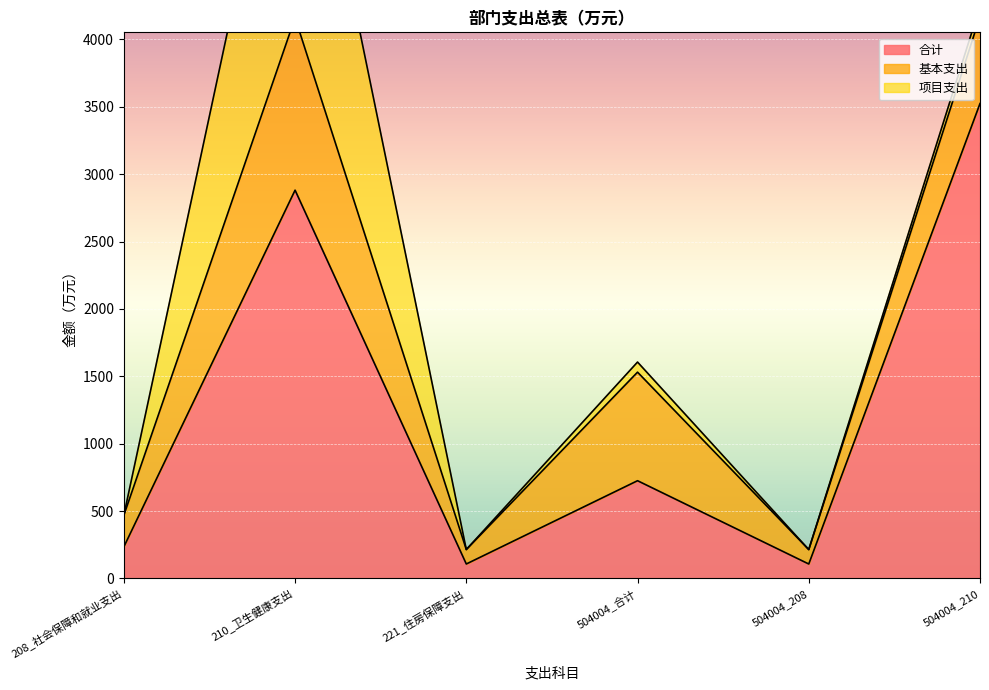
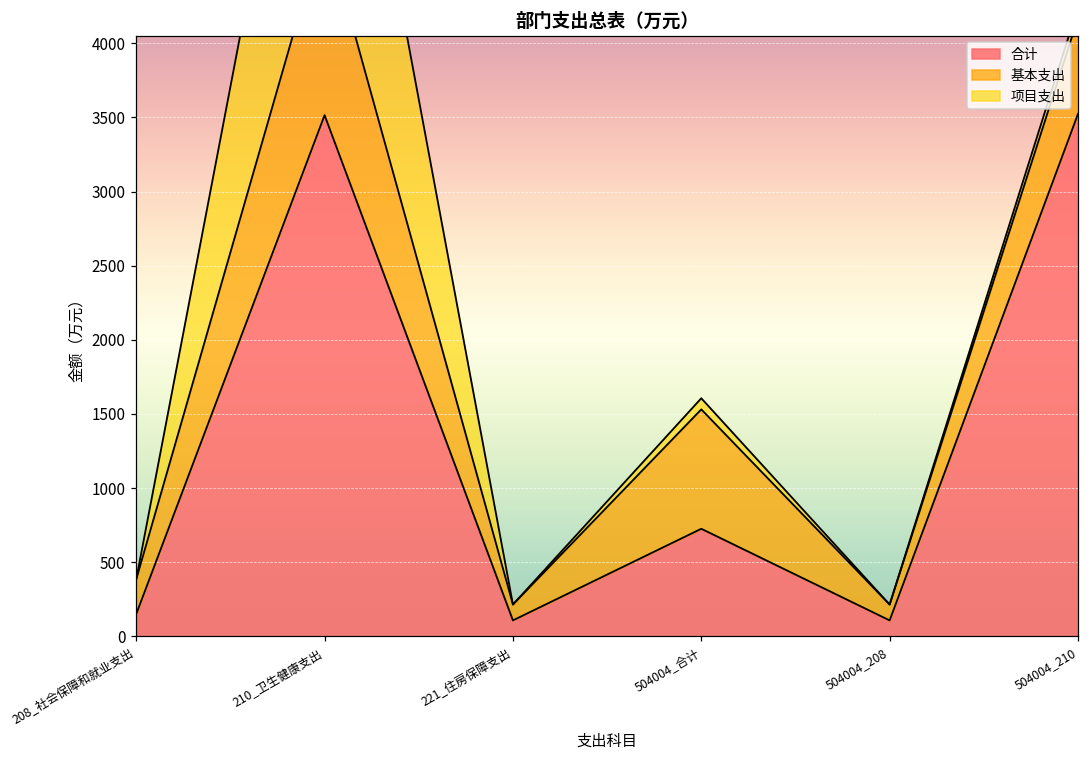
  {
    "合计": {
-     "208_社会保障和就业支出": 230,
-     "210_卫生健康支出": 2880,
+     "208_社会保障和就业支出": 150,
+     "210_卫生健康支出": 3520,
      "221_住房保障支出": 110,
      "504004_合计": 730,
      "504004_208": 110,
      "504004_210": 3520
    }
  }
